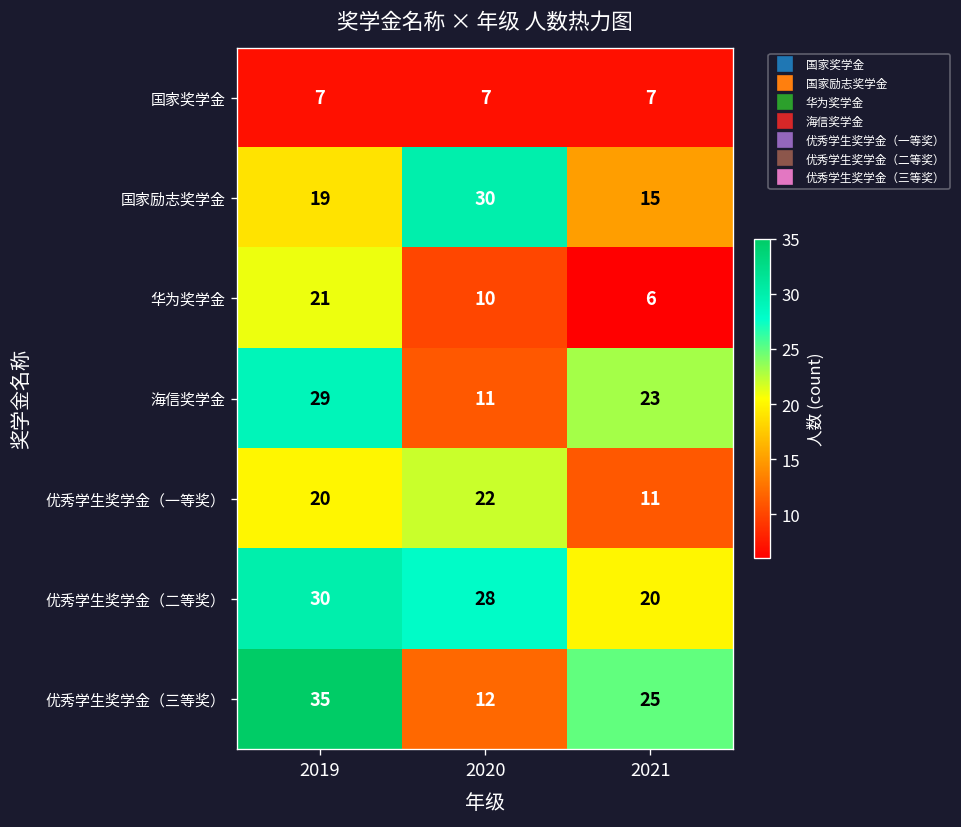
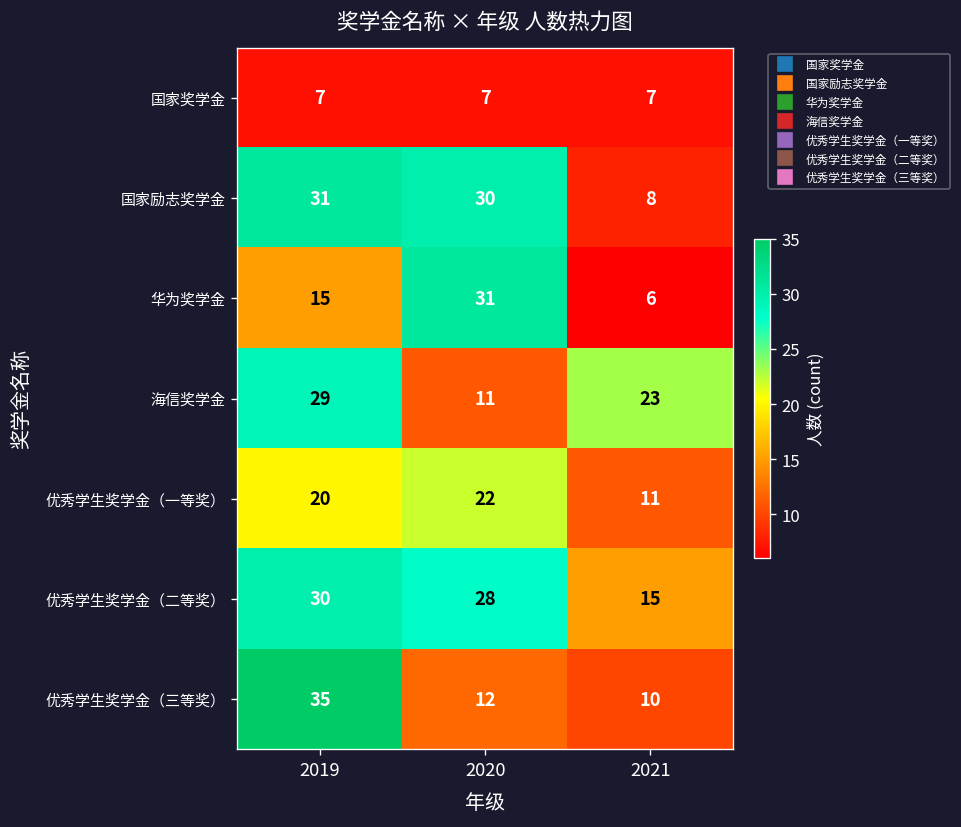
  {
    "国家奖学金": {
      "2019": 7,
      "2020": 7,
      "2021": 7
    },
    "国家励志奖学金": {
-     "2019": 19,
+     "2019": 31,
      "2020": 30,
-     "2021": 15
+     "2021": 8
    },
    "华为奖学金": {
-     "2019": 21,
-     "2020": 10,
+     "2019": 15,
+     "2020": 31,
      "2021": 6
    },
    "海信奖学金": {
      "2019": 29,
      "2020": 11,
      "2021": 23
    },
    "优秀学生奖学金（一等奖）": {
      "2019": 20,
      "2020": 22,
      "2021": 11
    },
    "优秀学生奖学金（二等奖）": {
      "2019": 30,
      "2020": 28,
-     "2021": 20
+     "2021": 15
    },
    "优秀学生奖学金（三等奖）": {
      "2019": 35,
      "2020": 12,
-     "2021": 25
+     "2021": 10
    }
  }
